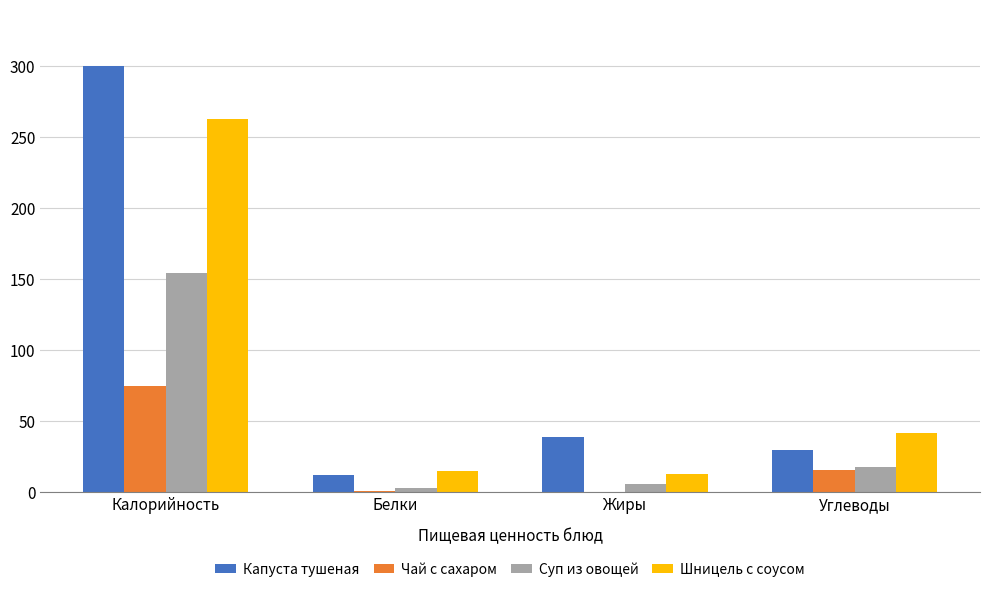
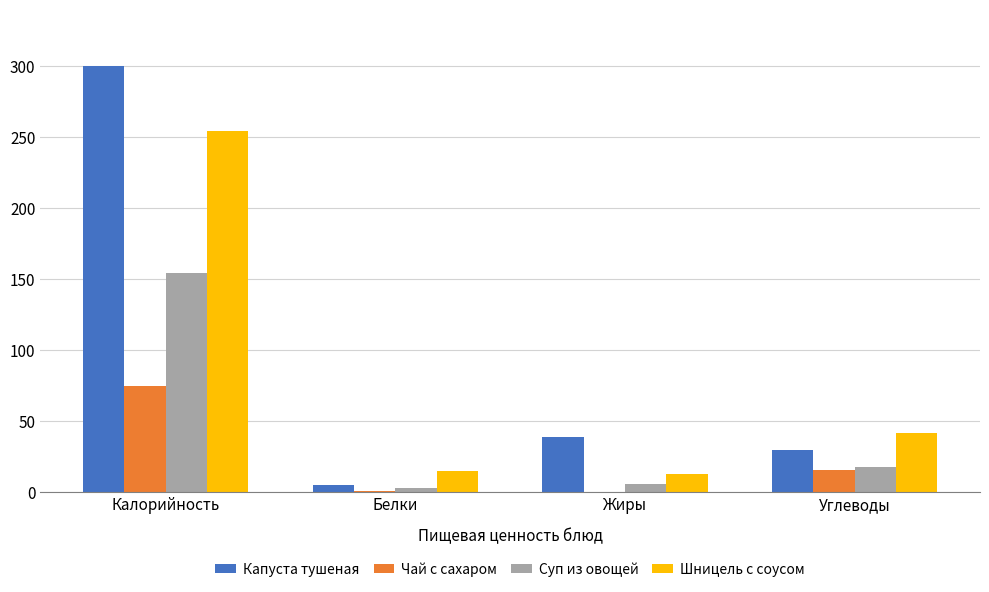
  {
    "Капуста тушеная": {
      "Калорийность": 301,
-     "Белки": 12,
+     "Белки": 5,
      "Жиры": 38,
      "Углеводы": 29
    },
    "Чай с сахаром": {
      "Калорийность": 74,
      "Жиры": 0,
      "Углеводы": 15
    },
    "Суп из овощей": {
      "Калорийность": 154,
      "Белки": 2,
      "Жиры": 5,
      "Углеводы": 18
    },
    "Шницель с соусом": {
-     "Калорийность": 263,
+     "Калорийность": 255,
      "Белки": 14,
      "Жиры": 12,
      "Углеводы": 41
    }
  }
